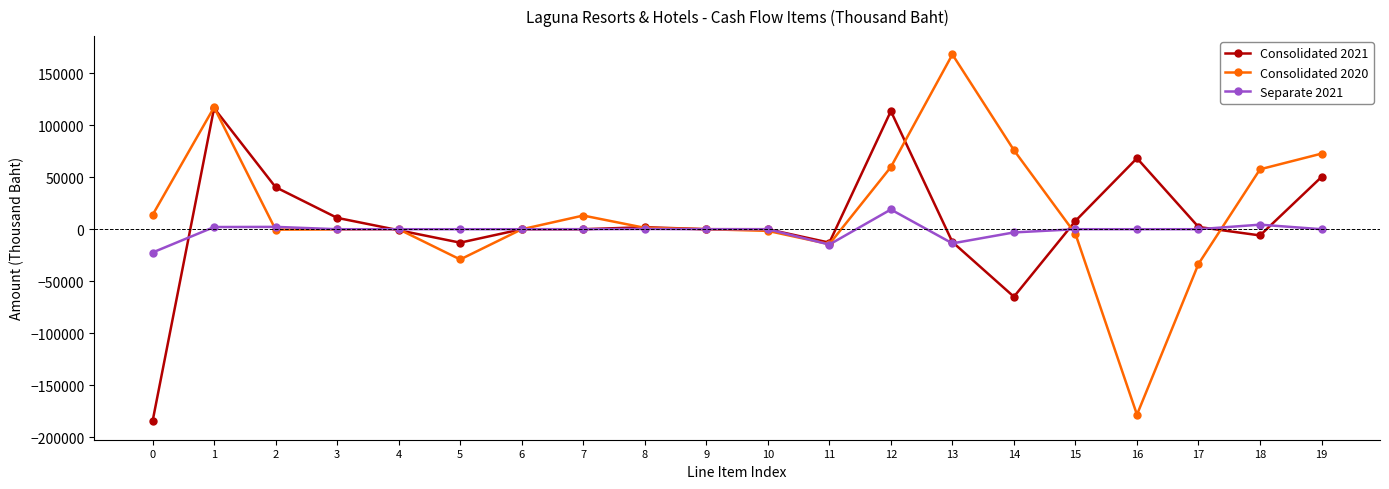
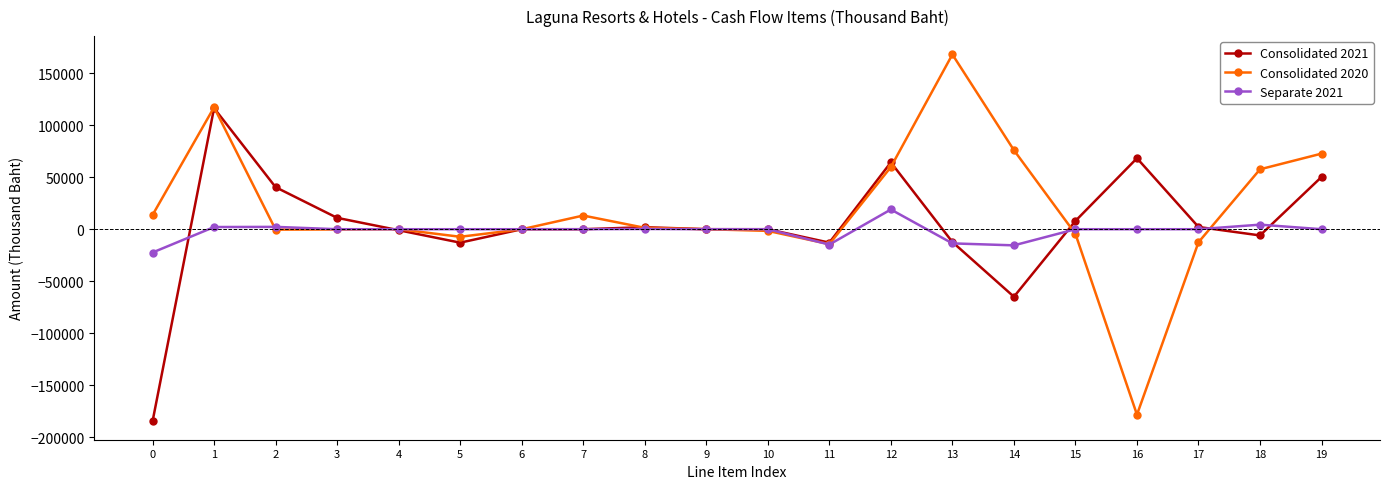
  {
    "Consolidated 2021": {
      "0": -185000,
      "2": 40000,
      "3": 11000,
      "5": -13000,
-     "12": 114000,
+     "12": 64000,
      "14": -65000,
      "15": 8000,
      "16": 68000,
      "18": -6000,
      "19": 50000
    },
    "Consolidated 2020": {
      "0": 14000,
      "2": 0,
-     "5": -29000,
+     "5": -7000,
      "7": 13000,
      "12": 60000,
      "13": 168000,
      "14": 76000,
      "15": -5000,
      "16": -178000,
-     "17": -33000,
+     "17": -13000,
      "18": 58000,
      "19": 73000
    },
    "Separate 2021": {
      "0": -22000,
      "1": 2000,
      "2": 2000,
      "5": 0,
      "12": 19000,
-     "14": -3000,
+     "14": -16000,
      "15": 0,
      "16": 0,
      "18": 4000,
      "19": 0
    }
  }
